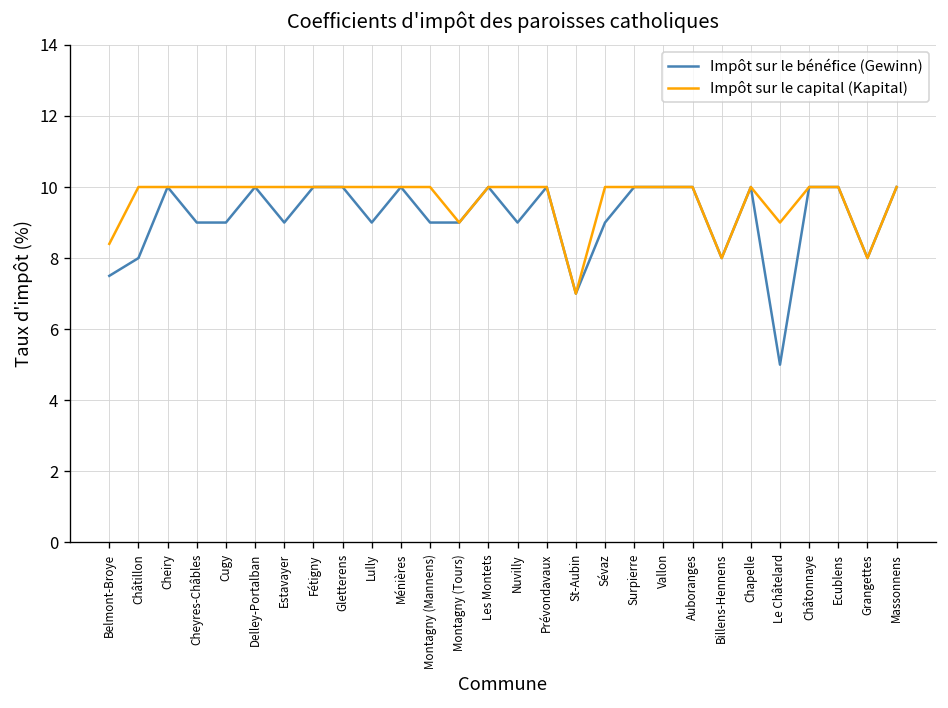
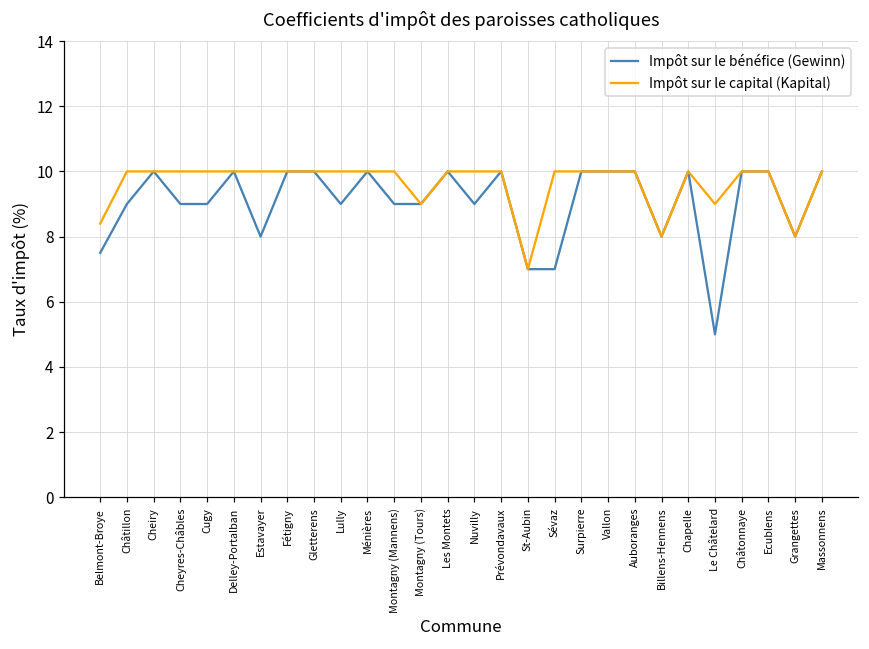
  {
    "Impôt sur le bénéfice (Gewinn)": {
      "Belmont-Broye": 7.5,
-     "Châtillon": 8,
+     "Châtillon": 9,
      "Cheyres-Châbles": 9,
      "Cugy": 9,
-     "Estavayer": 9,
+     "Estavayer": 8,
      "Lully": 9,
      "Montagny (Mannens)": 9,
      "Nuvilly": 9,
-     "Sévaz": 9,
+     "Sévaz": 7,
      "Le Châtelard": 5
    },
    "Impôt sur le capital (Kapital)": {
      "Belmont-Broye": 8.4,
      "Châtillon": 10,
      "Cheyres-Châbles": 10,
      "Cugy": 10,
      "Estavayer": 10,
      "Lully": 10,
      "Montagny (Mannens)": 10,
      "Nuvilly": 10,
      "Sévaz": 10,
      "Le Châtelard": 9
    }
  }
